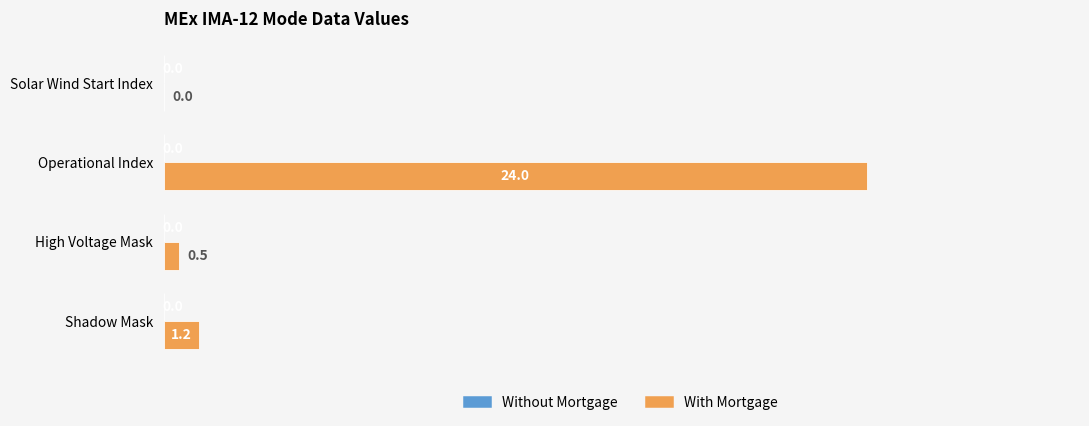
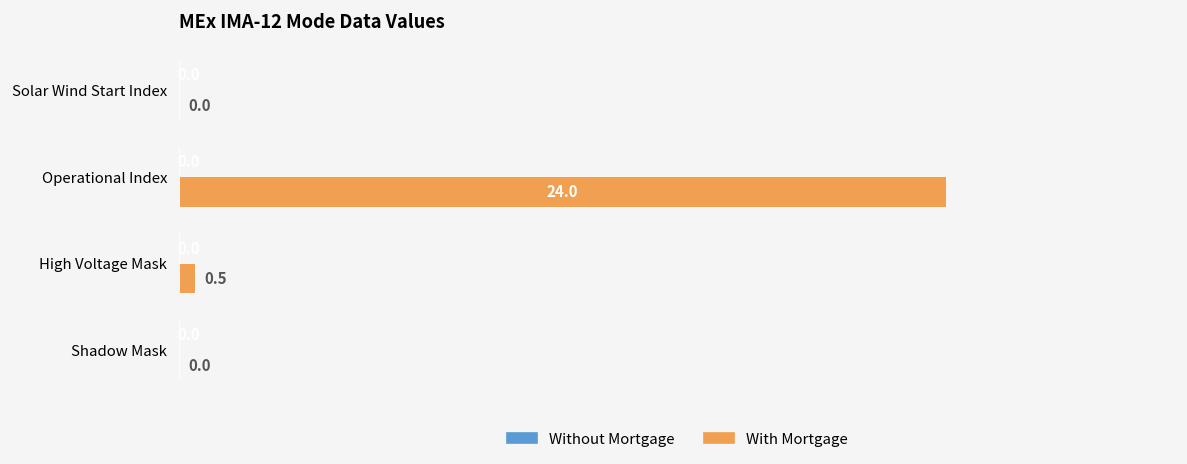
  {
    "With Mortgage": {
      "Solar Wind Start Index": 0.0,
      "Operational Index": 24.0,
      "High Voltage Mask": 0.5,
-     "Shadow Mask": 1.2
+     "Shadow Mask": 0.0
    }
  }
